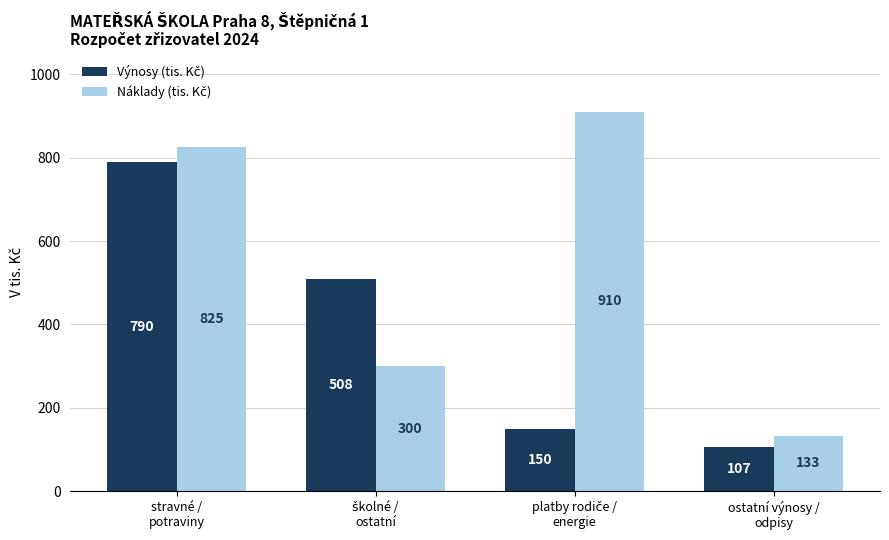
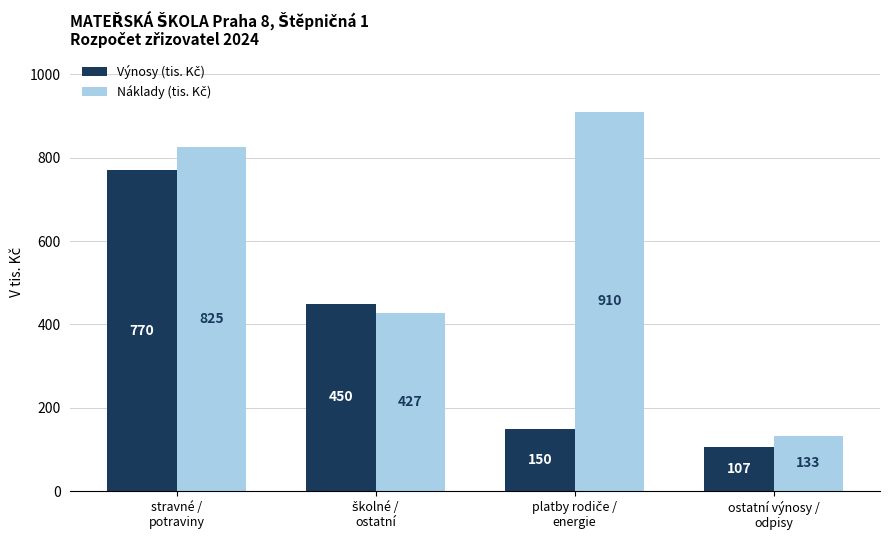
  {
    "Výnosy (tis. Kč)": {
-     "stravné / potraviny": 790,
-     "školné / ostatní": 508,
+     "stravné / potraviny": 770,
+     "školné / ostatní": 450,
      "platby rodiče / energie": 150,
      "ostatní výnosy / odpisy": 107
    },
    "Náklady (tis. Kč)": {
      "stravné / potraviny": 825,
-     "školné / ostatní": 300,
+     "školné / ostatní": 427,
      "platby rodiče / energie": 910,
      "ostatní výnosy / odpisy": 133
    }
  }
